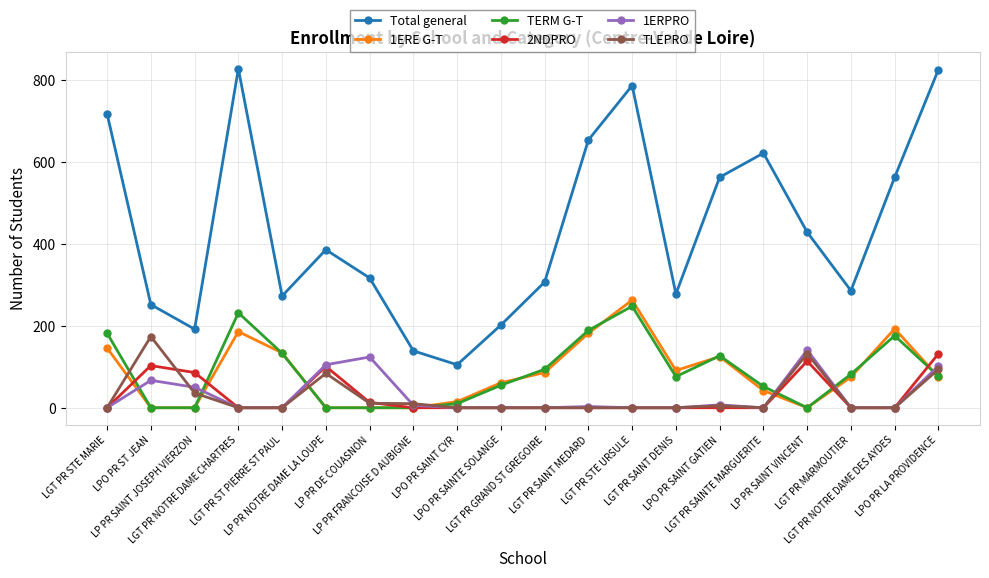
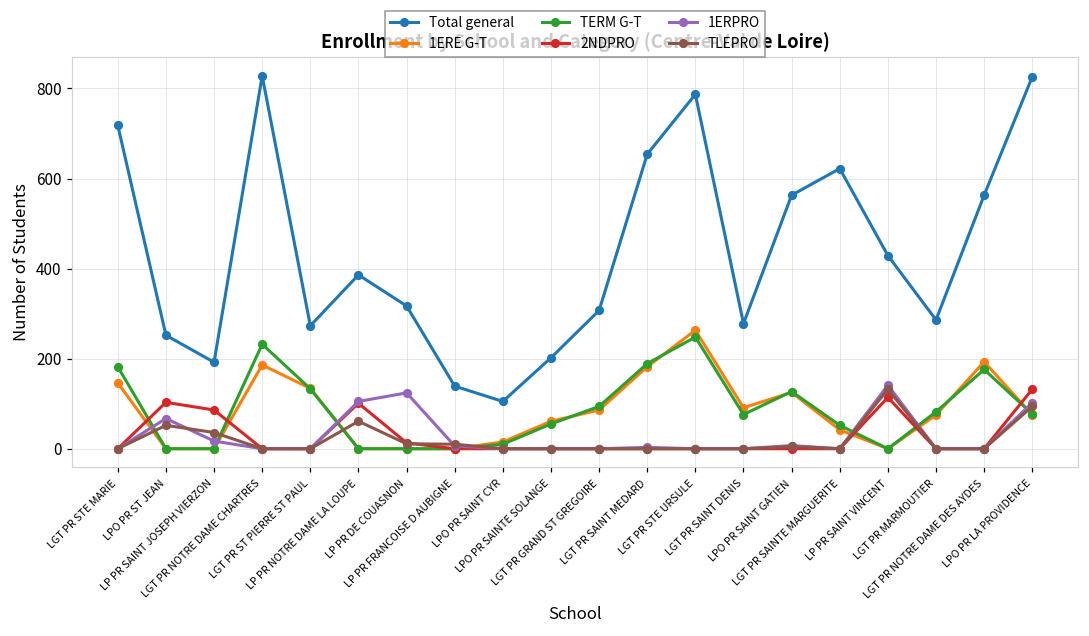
  {
    "Total general": {
      "LGT PR STE MARIE": 720,
      "LPO PR ST JEAN": 250,
      "LP PR SAINT JOSEPH VIERZON": 190,
      "LGT PR NOTRE DAME CHARTRES": 830,
      "LGT PR ST PIERRE ST PAUL": 270,
      "LP PR NOTRE DAME LA LOUPE": 390,
      "LP PR DE COUASNON": 320,
      "LP PR FRANCOISE D AUBIGNE": 140,
      "LPO PR SAINT CYR": 110,
      "LPO PR SAINTE SOLANGE": 200,
      "LGT PR GRAND ST GREGOIRE": 310,
      "LGT PR SAINT MEDARD": 650,
      "LGT PR STE URSULE": 790,
      "LGT PR SAINT DENIS": 280,
      "LPO PR SAINT GATIEN": 560,
      "LGT PR SAINTE MARGUERITE": 620,
      "LP PR SAINT VINCENT": 430,
      "LGT PR MARMOUTIER": 290,
      "LGT PR NOTRE DAME DES AYDES": 560,
      "LPO PR LA PROVIDENCE": 830
    },
    "1ERE G-T": {
      "LGT PR STE MARIE": 150,
      "LGT PR NOTRE DAME CHARTRES": 190,
      "LGT PR GRAND ST GREGOIRE": 90,
      "LGT PR SAINT MEDARD": 180,
      "LGT PR STE URSULE": 260,
      "LGT PR SAINT DENIS": 90,
      "LGT PR SAINTE MARGUERITE": 40,
      "LGT PR MARMOUTIER": 80,
      "LGT PR NOTRE DAME DES AYDES": 190
    },
    "TERM G-T": {
      "LGT PR STE MARIE": 180,
      "LGT PR NOTRE DAME CHARTRES": 230,
      "LGT PR GRAND ST GREGOIRE": 90,
      "LGT PR SAINT MEDARD": 190,
      "LGT PR STE URSULE": 250,
      "LGT PR SAINT DENIS": 80,
      "LGT PR SAINTE MARGUERITE": 50,
      "LGT PR MARMOUTIER": 80,
      "LGT PR NOTRE DAME DES AYDES": 180
    },
    "2NDPRO": {
      "LPO PR ST JEAN": 100,
      "LP PR SAINT JOSEPH VIERZON": 90,
      "LP PR SAINT VINCENT": 110,
      "LPO PR LA PROVIDENCE": 130
    },
    "1ERPRO": {
      "LPO PR ST JEAN": 70,
-     "LP PR SAINT JOSEPH VIERZON": 50,
+     "LP PR SAINT JOSEPH VIERZON": 20,
      "LP PR DE COUASNON": 120,
      "LP PR SAINT VINCENT": 140,
      "LPO PR LA PROVIDENCE": 100
    },
    "TLEPRO": {
-     "LPO PR ST JEAN": 170,
+     "LPO PR ST JEAN": 50,
      "LP PR SAINT JOSEPH VIERZON": 40,
-     "LP PR NOTRE DAME LA LOUPE": 80,
+     "LP PR NOTRE DAME LA LOUPE": 60,
      "LP PR SAINT VINCENT": 130,
      "LPO PR LA PROVIDENCE": 90
    }
  }
